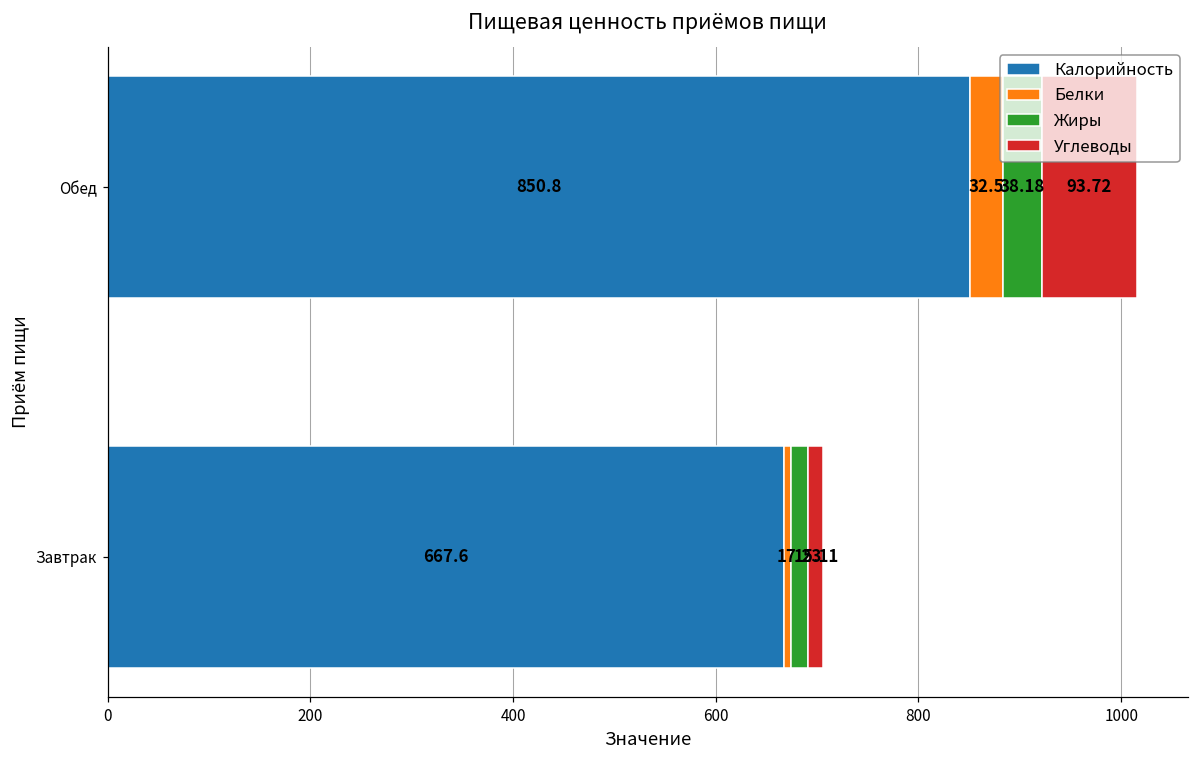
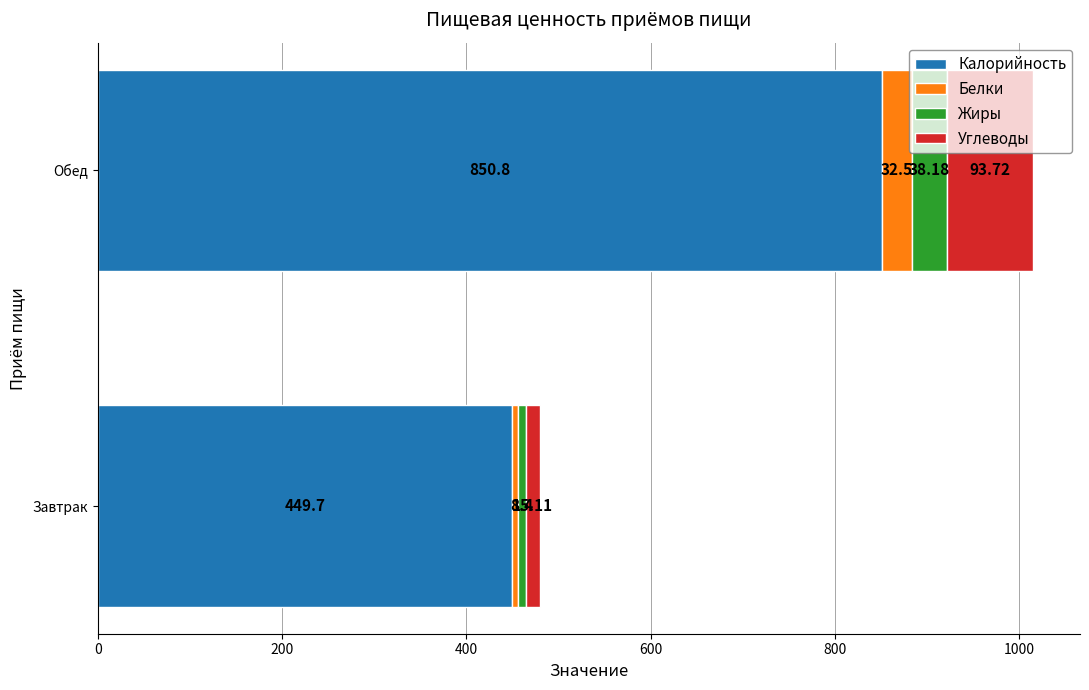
  {
    "Калорийность": {
      "Обед": 850.8,
-     "Завтрак": 667.6
+     "Завтрак": 449.7
    },
    "Белки": {
      "Обед": 32.5
    },
    "Жиры": {
      "Обед": 38.18,
-     "Завтрак": 17.23
+     "Завтрак": 8.4
    },
    "Углеводы": {
      "Обед": 93.72
    }
  }
